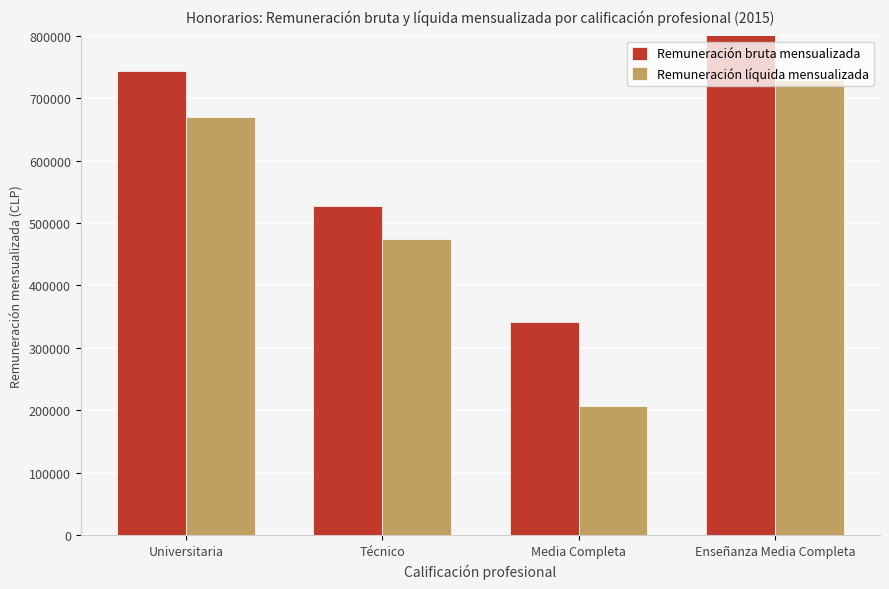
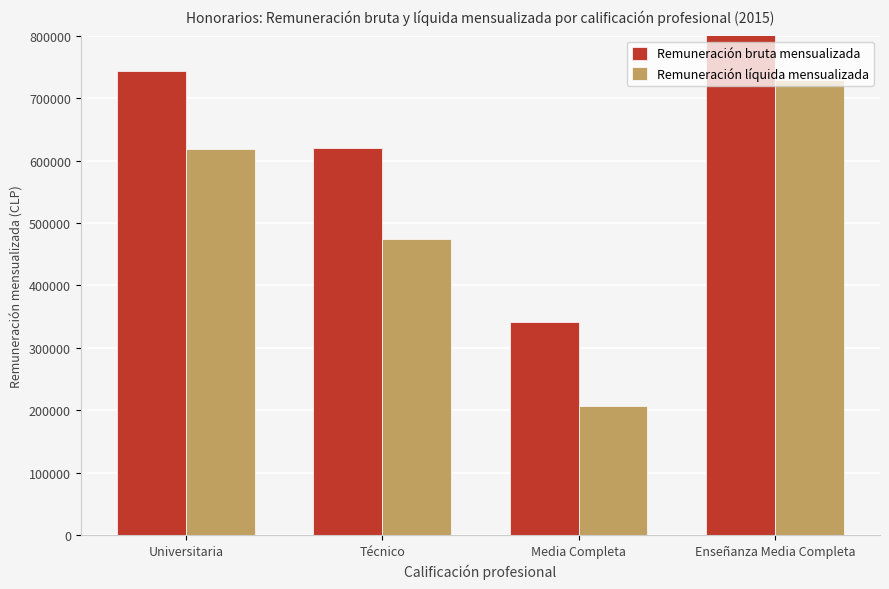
  {
    "Remuneración bruta mensualizada": {
      "Universitaria": 740000,
-     "Técnico": 530000,
+     "Técnico": 620000,
      "Media Completa": 340000
    },
    "Remuneración líquida mensualizada": {
-     "Universitaria": 670000,
+     "Universitaria": 620000,
      "Técnico": 470000,
      "Media Completa": 210000
    }
  }
